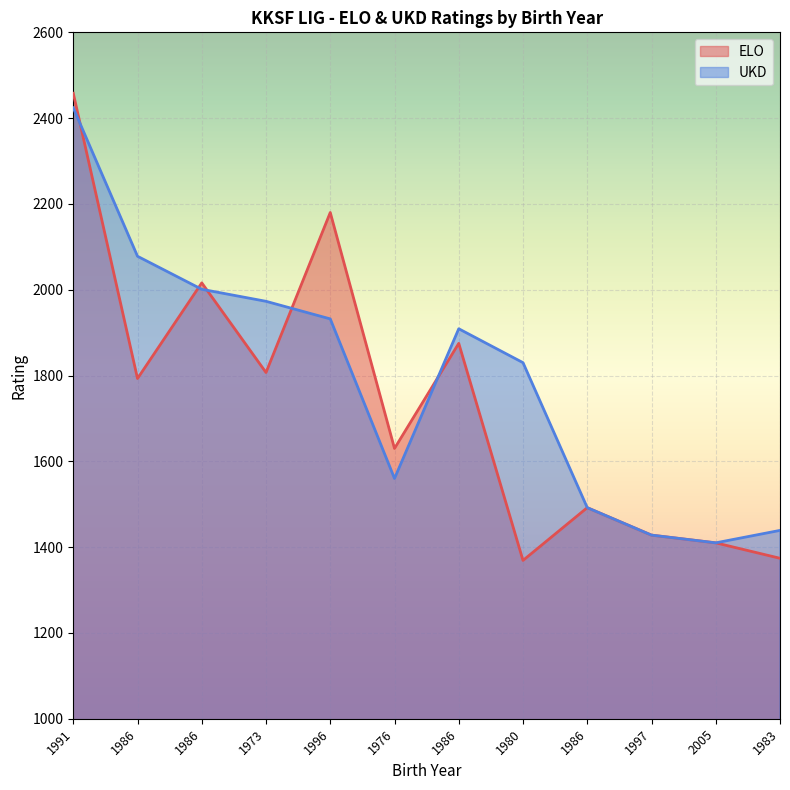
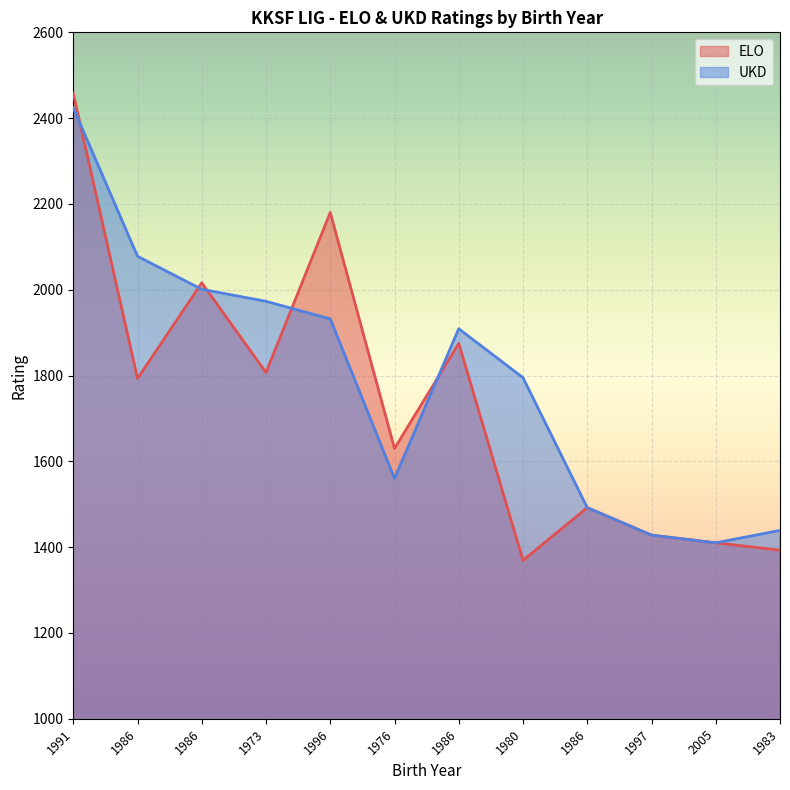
  {
    "ELO": {
      "1991": 2460,
      "1973": 1810,
      "1996": 2180,
      "1976": 1630,
      "1980": 1370,
-     "1983": 1370
+     "1983": 1390
    },
    "UKD": {
      "1991": 2420,
      "1973": 1970,
      "1996": 1930,
      "1976": 1560,
-     "1980": 1830,
+     "1980": 1800,
      "1983": 1440
    }
  }
